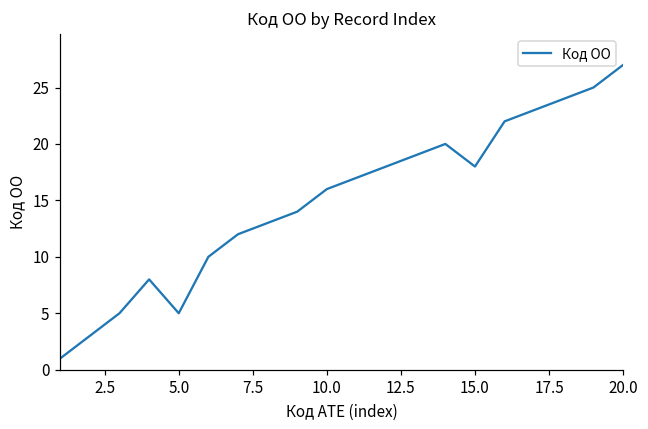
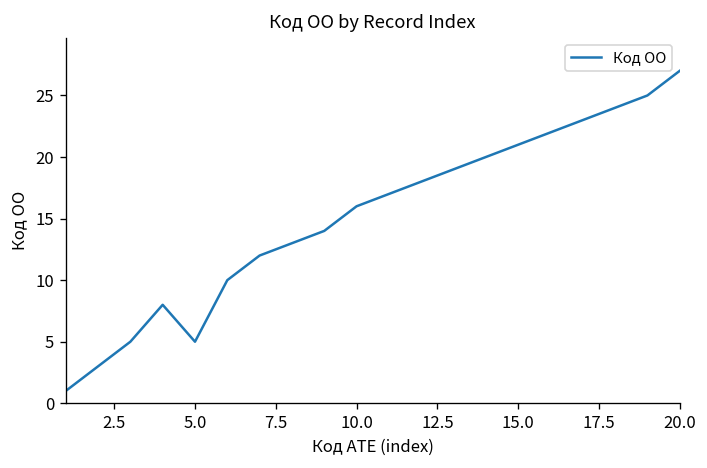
  {
    "5.0": 5,
    "10.0": 16,
-   "15.0": 18,
+   "15.0": 21,
    "20.0": 27
  }
